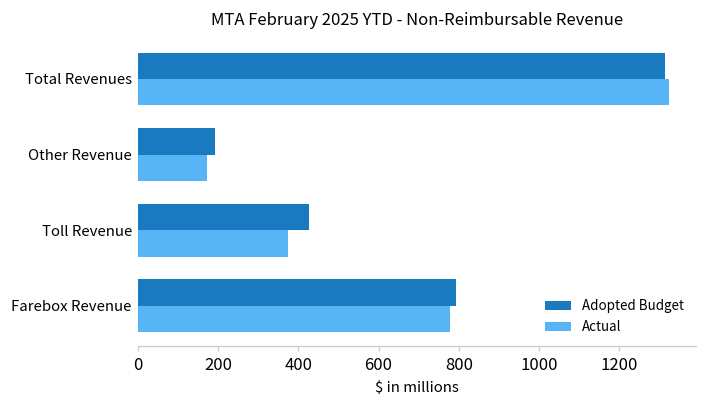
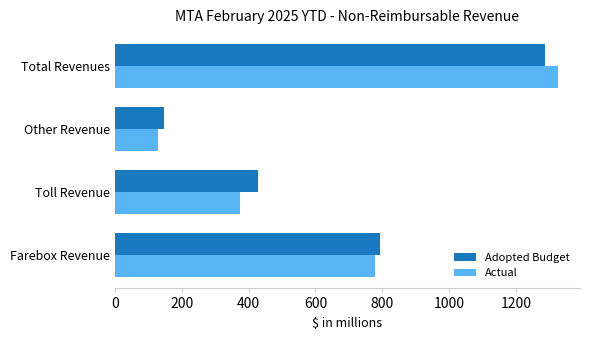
  {
    "Adopted Budget": {
-     "Total Revenues": 1310,
-     "Other Revenue": 190,
+     "Total Revenues": 1290,
+     "Other Revenue": 150,
      "Toll Revenue": 430,
      "Farebox Revenue": 790
    },
    "Actual": {
      "Total Revenues": 1320,
-     "Other Revenue": 170,
+     "Other Revenue": 130,
      "Toll Revenue": 370,
      "Farebox Revenue": 780
    }
  }
